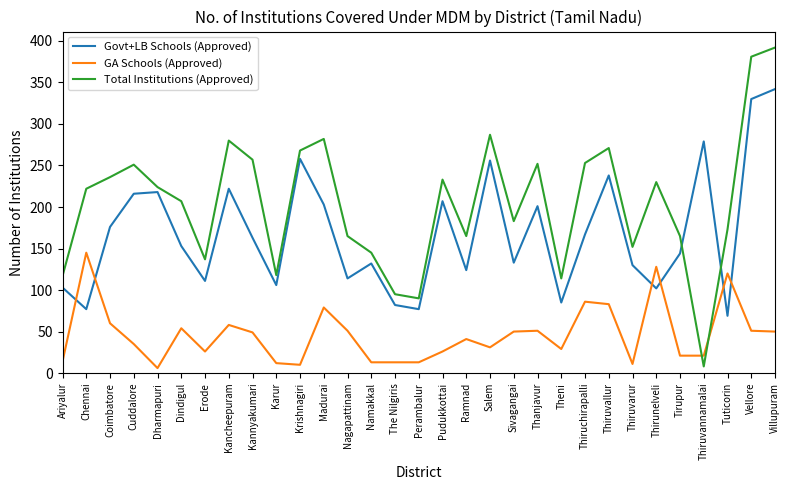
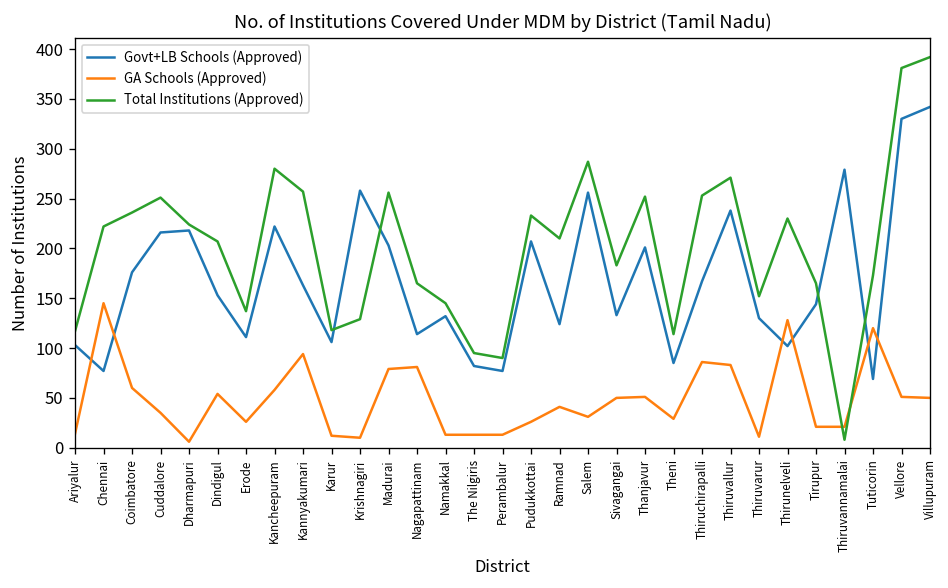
  {
    "Govt+LB Schools (Approved)": {
      "Ariyalur": 100,
      "Chennai": 80,
      "Coimbatore": 180,
      "Cuddalore": 220,
      "Dharmapuri": 220,
      "Dindigul": 150,
      "Erode": 110,
      "Kancheepuram": 220,
      "Kannyakumari": 160,
      "Karur": 110,
      "Krishnagiri": 260,
      "Madurai": 200,
      "Nagapattinam": 110,
      "Namakkal": 130,
      "The Nilgiris": 80,
      "Perambalur": 80,
      "Pudukkottai": 210,
      "Ramnad": 120,
      "Salem": 260,
      "Sivagangai": 130,
      "Thanjavur": 200,
      "Theni": 90,
      "Thiruchirapalli": 170,
      "Thiruvallur": 240,
      "Thiruvarur": 130,
      "Thirunelveli": 100,
      "Tirupur": 140,
      "Thiruvannamalai": 280,
      "Tuticorin": 70,
      "Vellore": 330,
      "Villupuram": 340
    },
    "GA Schools (Approved)": {
      "Ariyalur": 10,
      "Chennai": 150,
      "Coimbatore": 60,
      "Cuddalore": 40,
      "Dharmapuri": 10,
      "Dindigul": 50,
      "Erode": 30,
      "Kancheepuram": 60,
-     "Kannyakumari": 50,
+     "Kannyakumari": 90,
      "Karur": 10,
      "Krishnagiri": 10,
      "Madurai": 80,
-     "Nagapattinam": 50,
+     "Nagapattinam": 80,
      "Namakkal": 10,
      "The Nilgiris": 10,
      "Perambalur": 10,
      "Pudukkottai": 30,
      "Ramnad": 40,
      "Salem": 30,
      "Sivagangai": 50,
      "Thanjavur": 50,
      "Theni": 30,
      "Thiruchirapalli": 90,
      "Thiruvallur": 80,
      "Thiruvarur": 10,
      "Thirunelveli": 130,
      "Tirupur": 20,
      "Thiruvannamalai": 20,
      "Tuticorin": 120,
      "Vellore": 50,
      "Villupuram": 50
    },
    "Total Institutions (Approved)": {
      "Ariyalur": 120,
      "Chennai": 220,
      "Coimbatore": 240,
      "Cuddalore": 250,
      "Dharmapuri": 220,
      "Dindigul": 210,
      "Erode": 140,
      "Kancheepuram": 280,
      "Kannyakumari": 260,
      "Karur": 120,
-     "Krishnagiri": 270,
-     "Madurai": 280,
+     "Krishnagiri": 130,
+     "Madurai": 260,
      "Nagapattinam": 170,
      "Namakkal": 150,
      "The Nilgiris": 100,
      "Perambalur": 90,
      "Pudukkottai": 230,
-     "Ramnad": 170,
+     "Ramnad": 210,
      "Salem": 290,
      "Sivagangai": 180,
      "Thanjavur": 250,
      "Theni": 110,
      "Thiruchirapalli": 250,
      "Thiruvallur": 270,
      "Thiruvarur": 150,
      "Thirunelveli": 230,
      "Tirupur": 170,
      "Thiruvannamalai": 10,
      "Tuticorin": 170,
      "Vellore": 380,
      "Villupuram": 390
    }
  }
